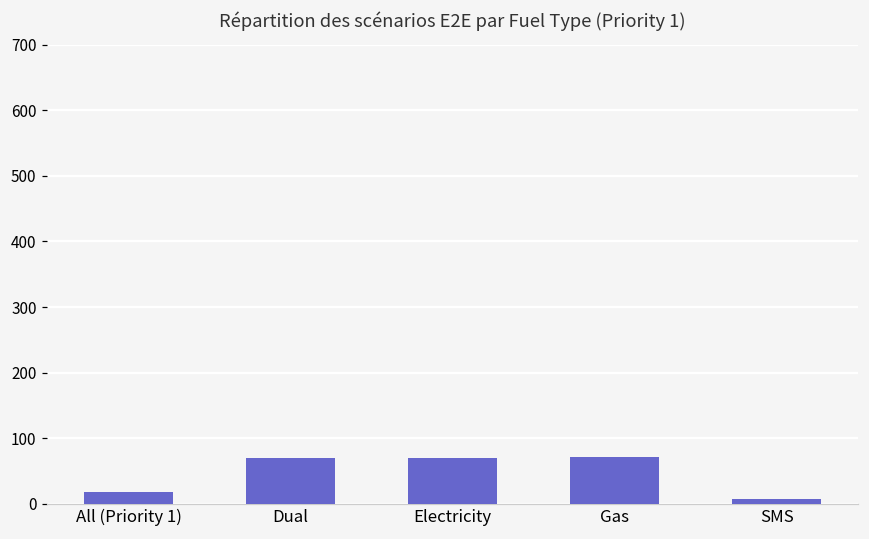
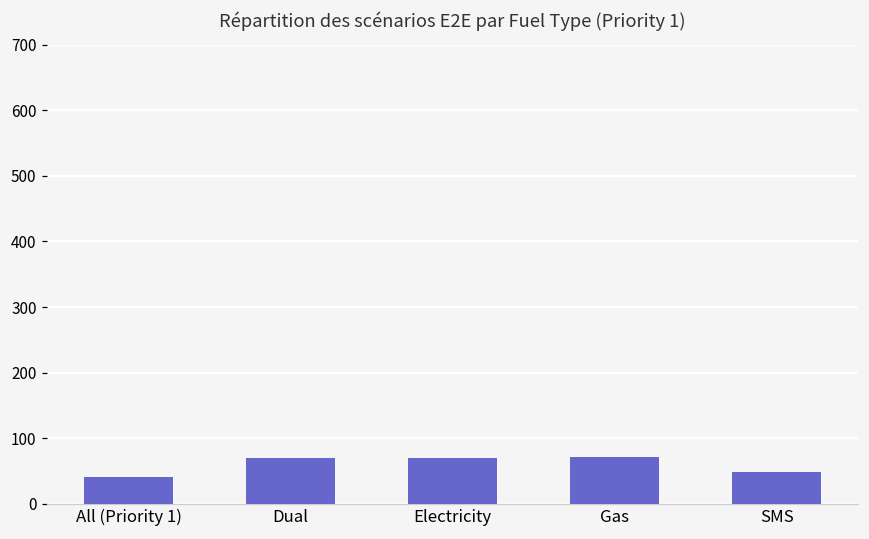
  {
-   "All (Priority 1)": 20,
+   "All (Priority 1)": 40,
    "Dual": 70,
    "Electricity": 70,
    "Gas": 70,
-   "SMS": 10
+   "SMS": 50
  }
